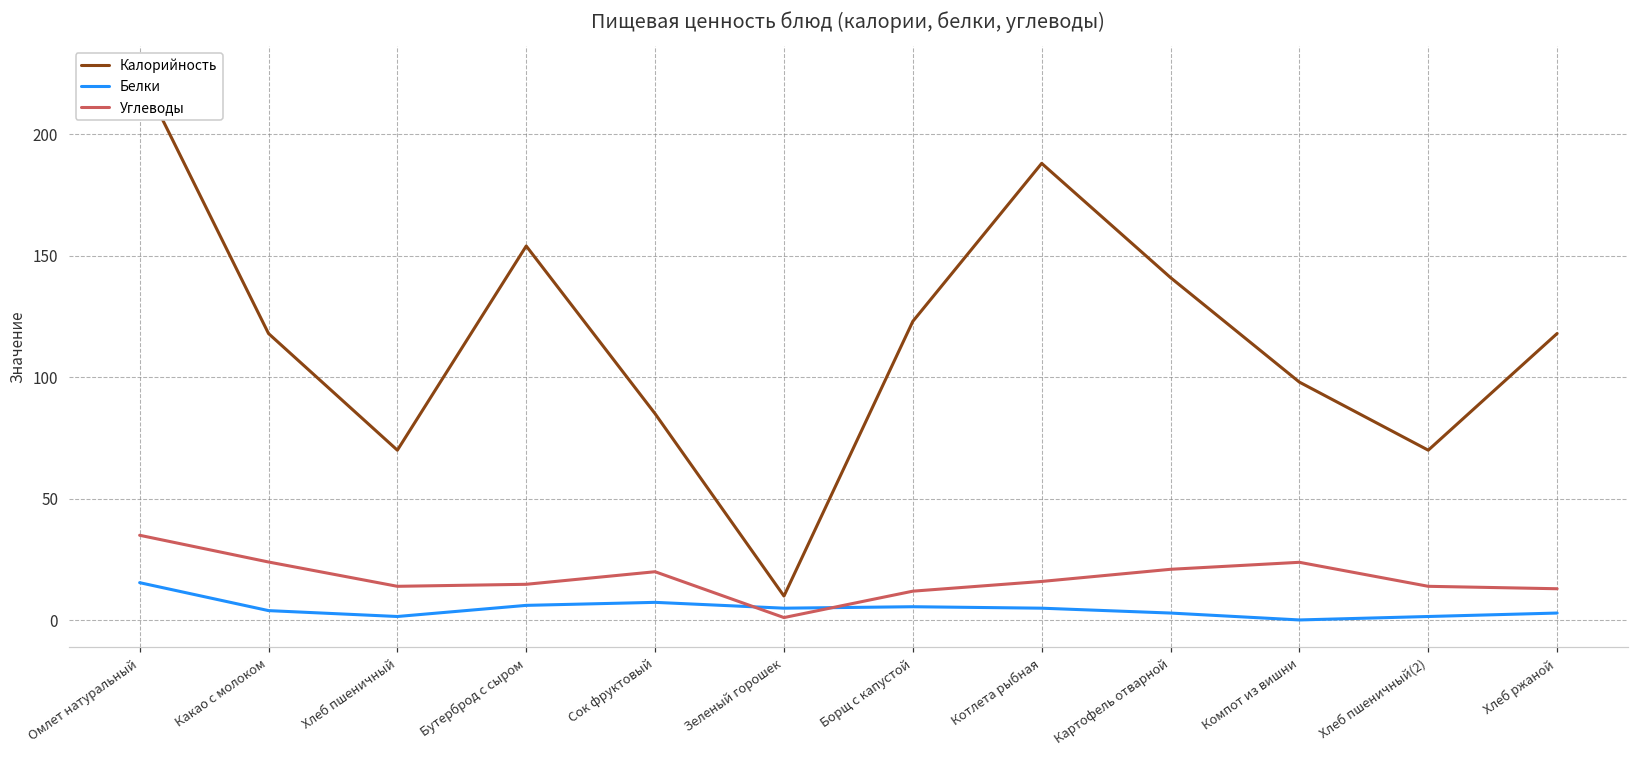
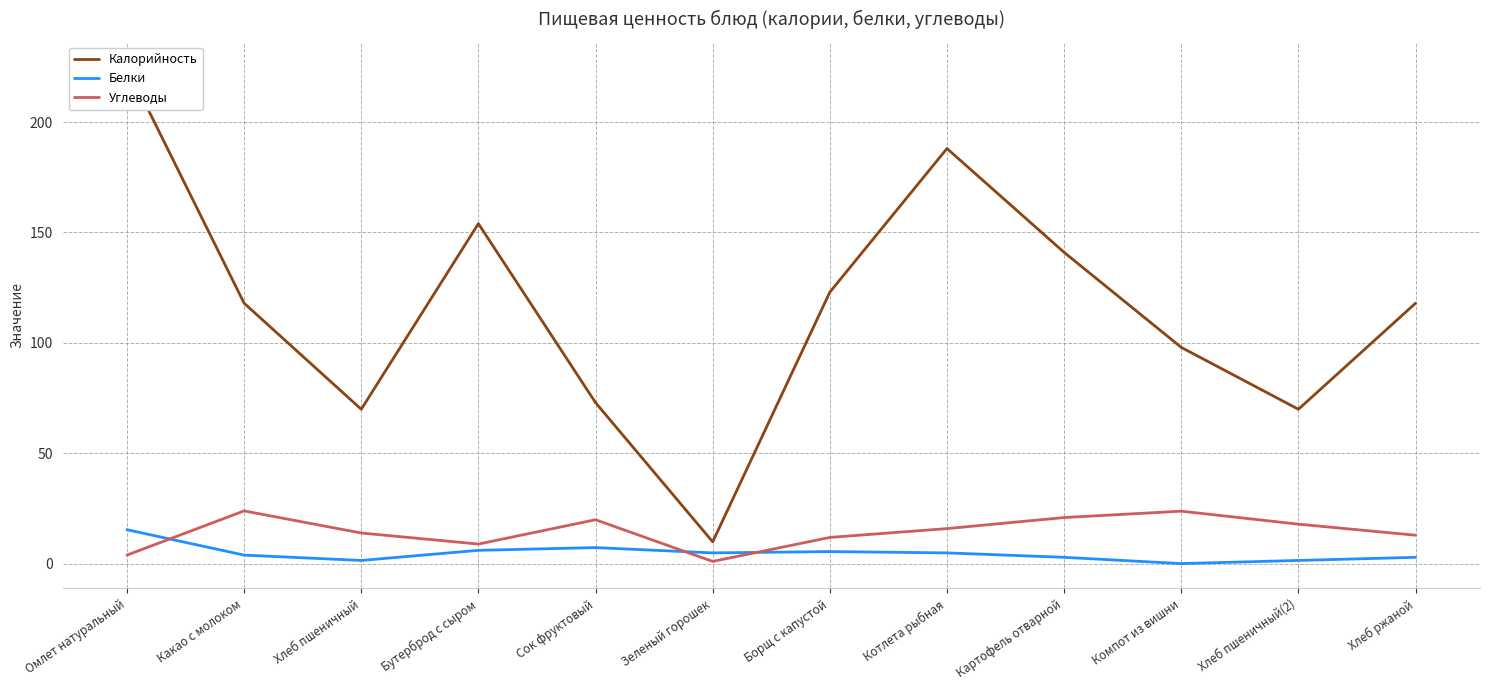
  {
    "Калорийность": {
      "Какао с молоком": 118,
      "Хлеб пшеничный": 70,
      "Бутерброд с сыром": 154,
-     "Сок фруктовый": 85,
+     "Сок фруктовый": 73,
      "Зеленый горошек": 10,
      "Борщ с капустой": 123,
      "Котлета рыбная": 188,
      "Картофель отварной": 141,
      "Компот из вишни": 98,
      "Хлеб пшеничный(2)": 70,
      "Хлеб ржаной": 118
    },
    "Белки": {
      "Омлет натуральный": 16,
      "Какао с молоком": 4,
      "Хлеб пшеничный": 2,
      "Бутерброд с сыром": 6,
      "Сок фруктовый": 7,
      "Зеленый горошек": 5,
      "Борщ с капустой": 6,
      "Котлета рыбная": 5,
      "Картофель отварной": 3,
      "Компот из вишни": 0,
      "Хлеб пшеничный(2)": 2,
      "Хлеб ржаной": 3
    },
    "Углеводы": {
-     "Омлет натуральный": 35,
+     "Омлет натуральный": 4,
      "Какао с молоком": 24,
      "Хлеб пшеничный": 14,
-     "Бутерброд с сыром": 15,
+     "Бутерброд с сыром": 9,
      "Сок фруктовый": 20,
      "Зеленый горошек": 1,
      "Борщ с капустой": 12,
      "Котлета рыбная": 16,
      "Картофель отварной": 21,
      "Компот из вишни": 24,
-     "Хлеб пшеничный(2)": 14,
+     "Хлеб пшеничный(2)": 18,
      "Хлеб ржаной": 13
    }
  }
